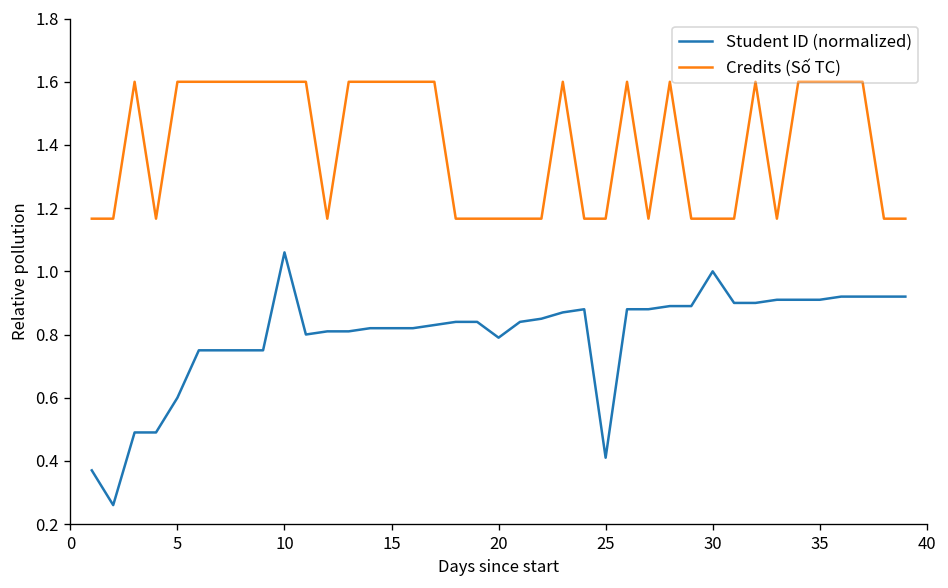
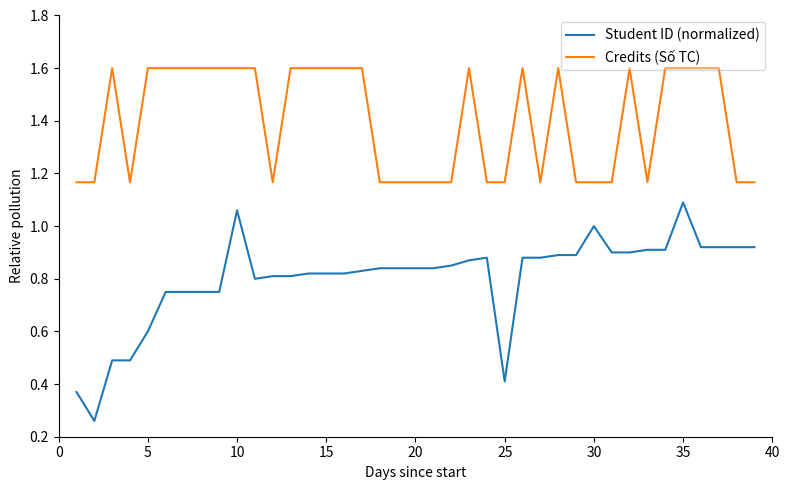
  {
    "Student ID (normalized)": {
      "5": 0.60,
      "10": 1.06,
      "15": 0.82,
-     "20": 0.79,
+     "20": 0.84,
      "25": 0.41,
      "30": 1.00,
-     "35": 0.91
+     "35": 1.09
    },
    "Credits (Số TC)": {
      "5": 1.60,
      "10": 1.60,
      "15": 1.60,
      "20": 1.17,
      "25": 1.17,
      "30": 1.17
    }
  }
